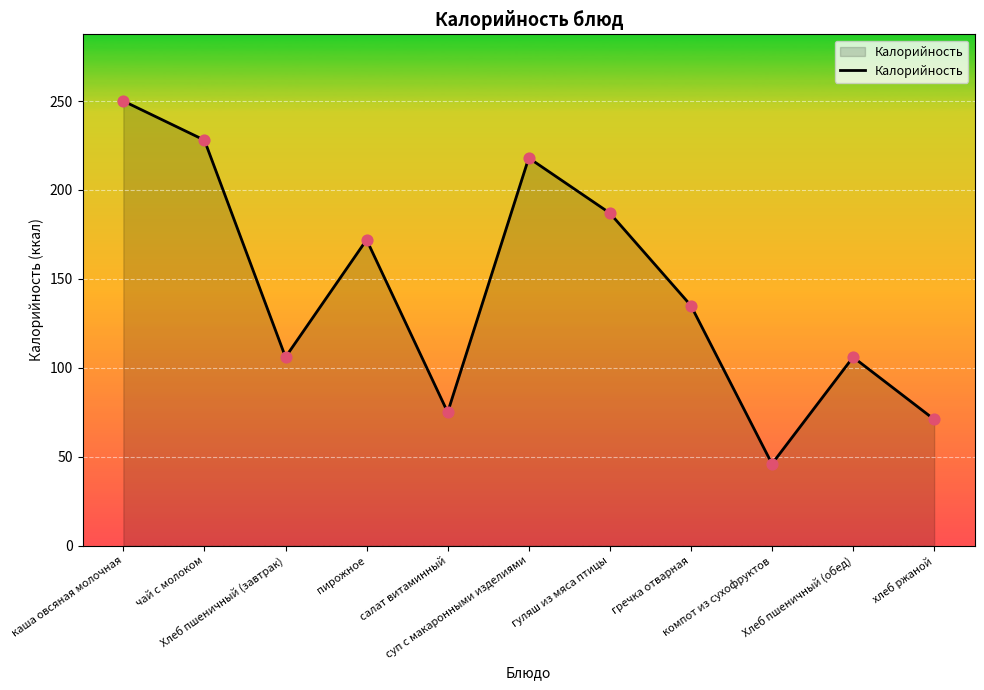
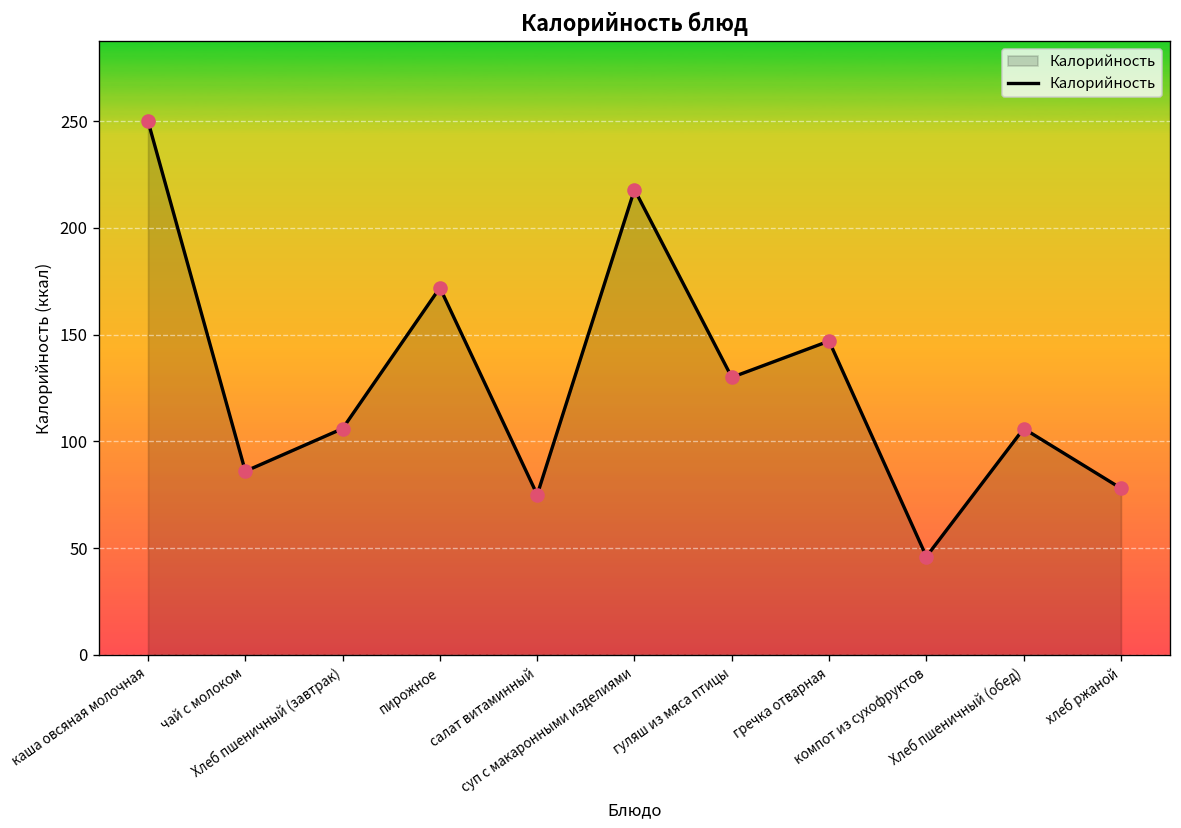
  {
    "каша овсяная молочная": 250,
-   "чай с молоком": 228,
+   "чай с молоком": 86,
    "Хлеб пшеничный (завтрак)": 106,
    "пирожное": 172,
    "салат витаминный": 75,
    "суп с макаронными изделиями": 218,
-   "гуляш из мяса птицы": 187,
-   "гречка отварная": 135,
+   "гуляш из мяса птицы": 130,
+   "гречка отварная": 147,
    "компот из сухофруктов": 46,
    "Хлеб пшеничный (обед)": 106,
-   "хлеб ржаной": 71
+   "хлеб ржаной": 78
  }
